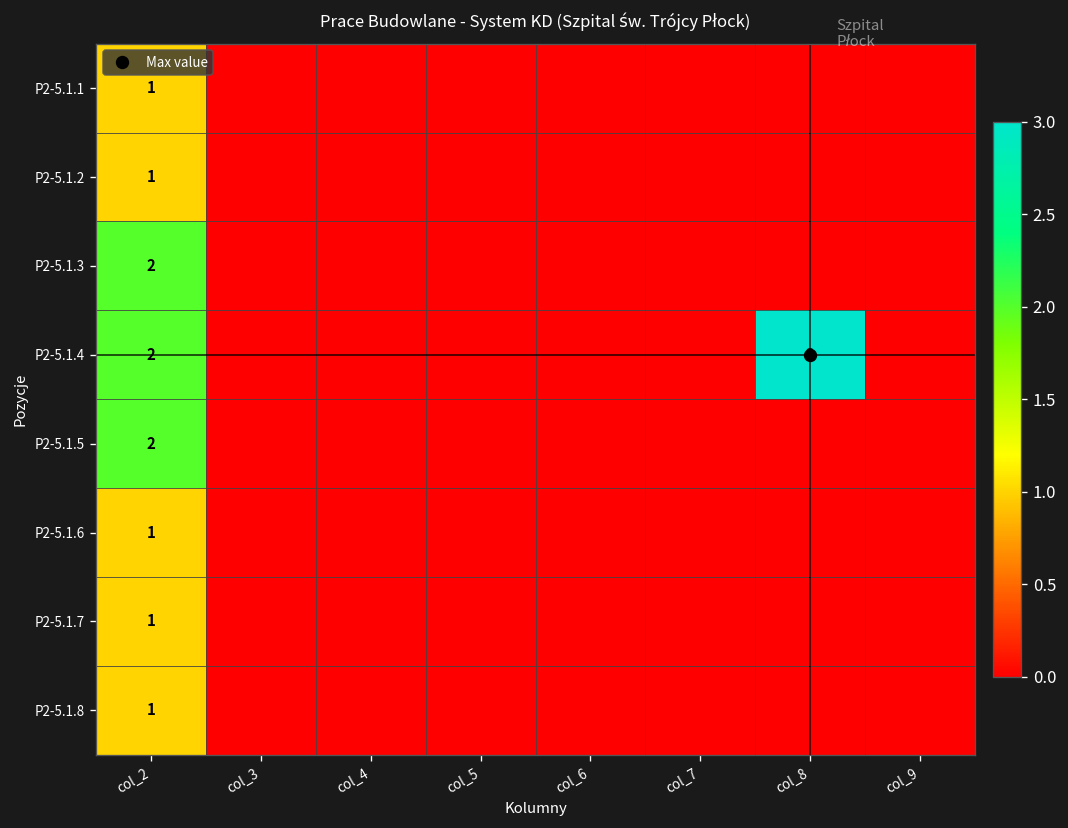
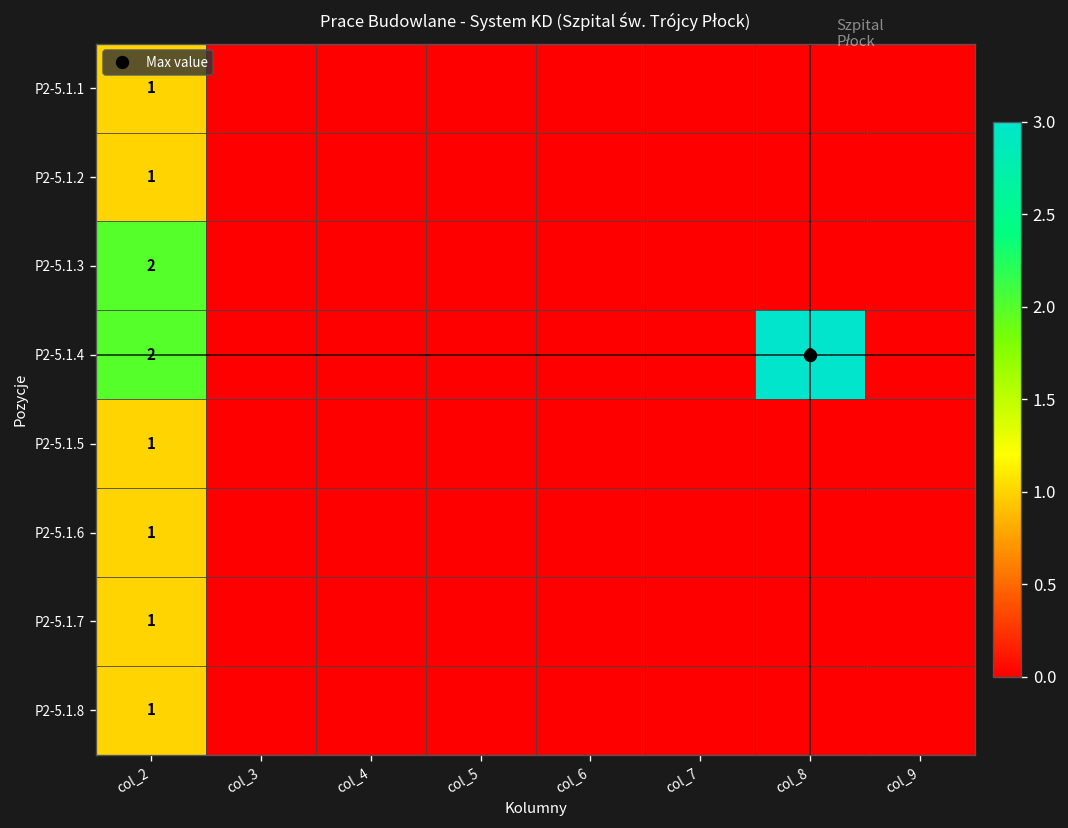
  {
    "P2-5.1.1": {
      "col_2": 1
    },
    "P2-5.1.2": {
      "col_2": 1
    },
    "P2-5.1.3": {
      "col_2": 2
    },
    "P2-5.1.4": {
      "col_2": 2
    },
    "P2-5.1.5": {
-     "col_2": 2
+     "col_2": 1
    },
    "P2-5.1.6": {
      "col_2": 1
    },
    "P2-5.1.7": {
      "col_2": 1
    },
    "P2-5.1.8": {
      "col_2": 1
    }
  }
